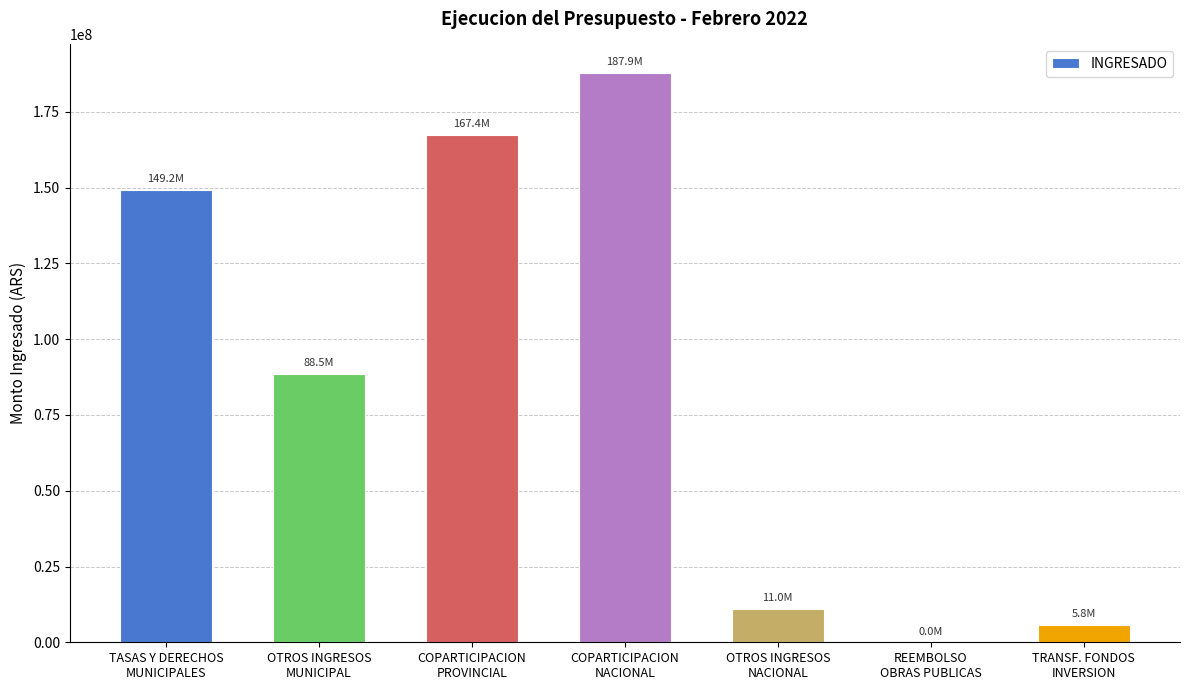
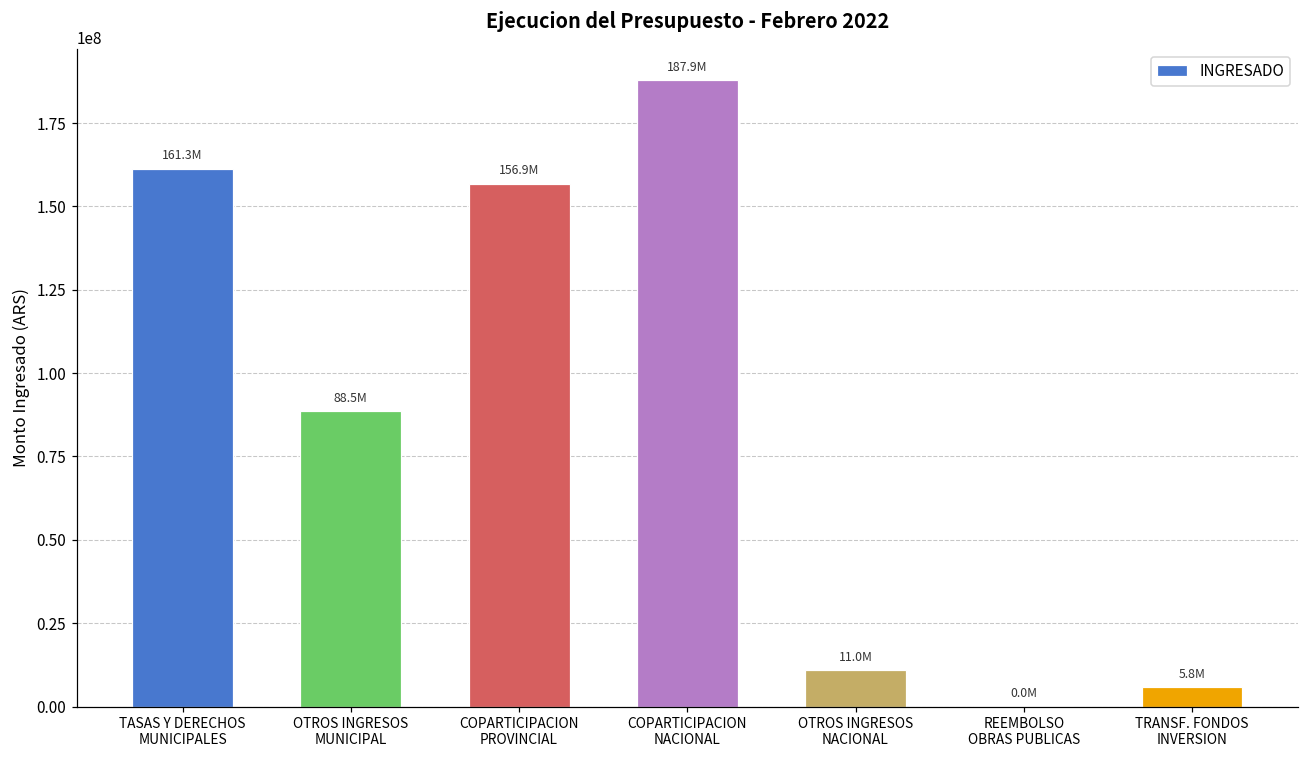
  {
-   "TASAS Y DERECHOS MUNICIPALES": "149.2M",
+   "TASAS Y DERECHOS MUNICIPALES": "161.3M",
    "OTROS INGRESOS MUNICIPAL": "88.5M",
-   "COPARTICIPACION PROVINCIAL": "167.4M",
+   "COPARTICIPACION PROVINCIAL": "156.9M",
    "COPARTICIPACION NACIONAL": "187.9M",
    "OTROS INGRESOS NACIONAL": "11.0M",
    "TRANSF. FONDOS INVERSION": "5.8M"
  }
